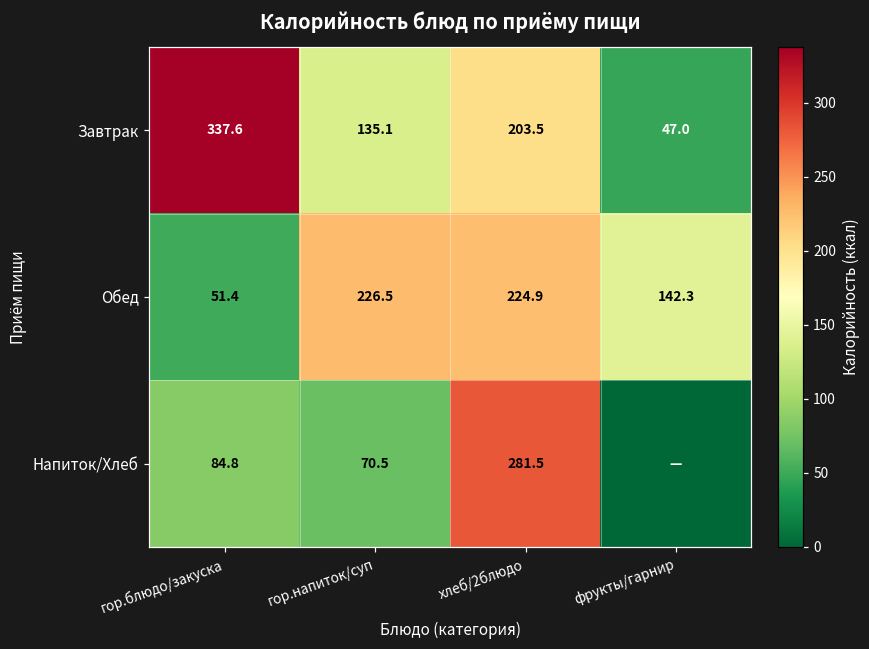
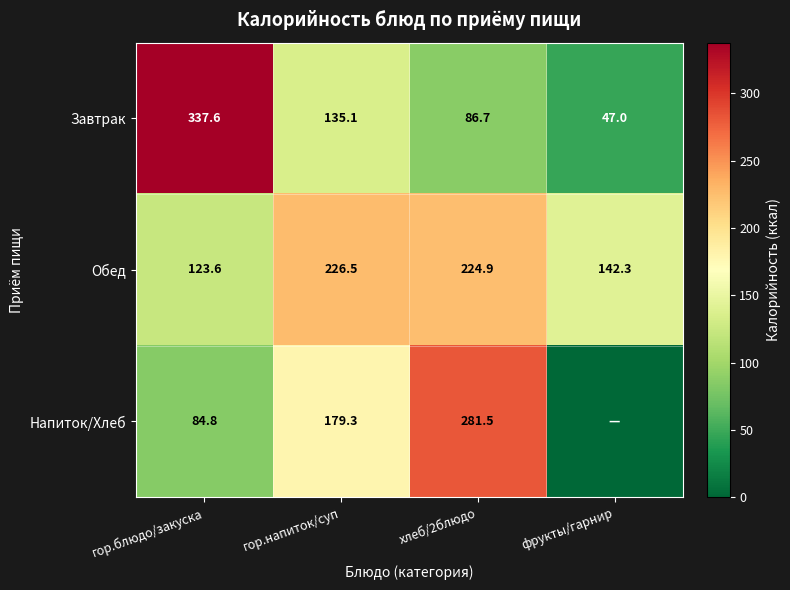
  {
    "Завтрак": {
      "гор.блюдо/закуска": 337.6,
      "гор.напиток/суп": 135.1,
-     "хлеб/2блюдо": 203.5,
+     "хлеб/2блюдо": 86.7,
      "фрукты/гарнир": 47.0
    },
    "Обед": {
-     "гор.блюдо/закуска": 51.4,
+     "гор.блюдо/закуска": 123.6,
      "гор.напиток/суп": 226.5,
      "хлеб/2блюдо": 224.9,
      "фрукты/гарнир": 142.3
    },
    "Напиток/Хлеб": {
      "гор.блюдо/закуска": 84.8,
-     "гор.напиток/суп": 70.5,
+     "гор.напиток/суп": 179.3,
      "хлеб/2блюдо": 281.5
    }
  }
